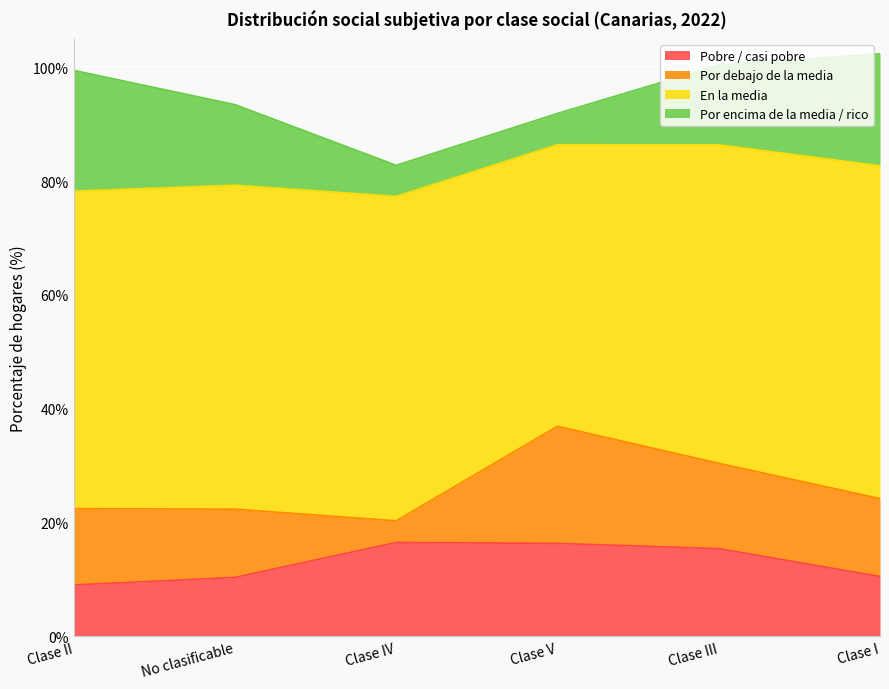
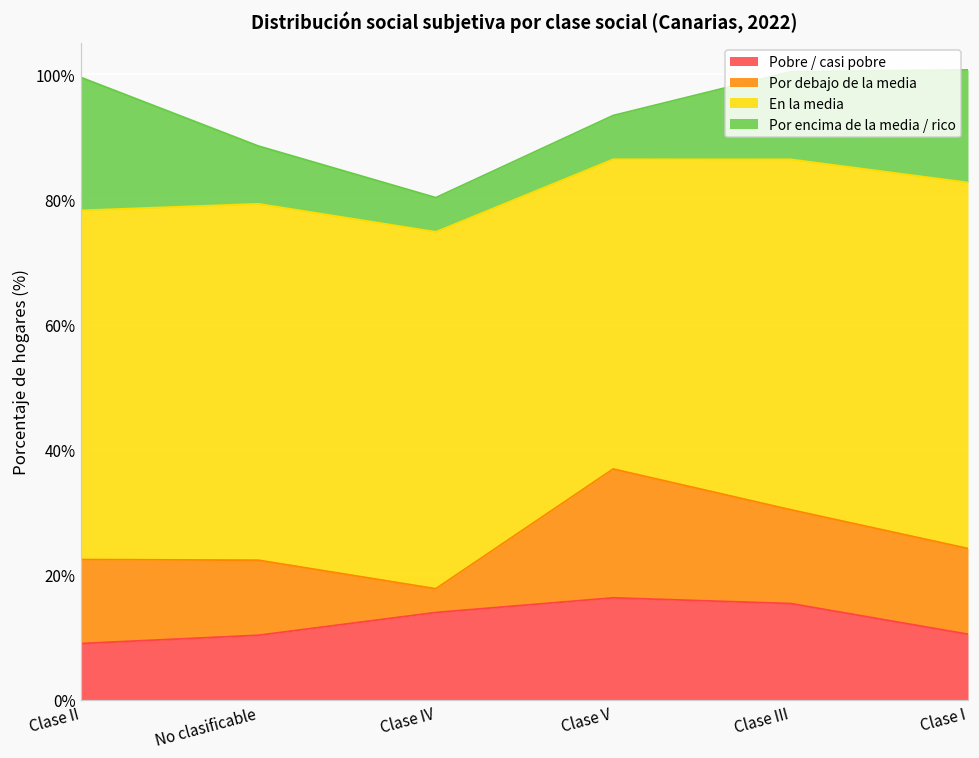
  {
    "Pobre / casi pobre": {
      "Clase II": "9%",
      "No clasificable": "10%",
-     "Clase IV": "16%",
+     "Clase IV": "14%",
      "Clase V": "16%",
      "Clase III": "15%",
      "Clase I": "11%"
    },
    "Por debajo de la media": {
      "Clase II": "13%",
      "No clasificable": "12%",
      "Clase IV": "4%",
      "Clase V": "21%",
      "Clase III": "15%",
      "Clase I": "14%"
    },
    "En la media": {
      "Clase II": "56%",
      "No clasificable": "57%",
      "Clase IV": "57%",
      "Clase V": "50%",
      "Clase III": "56%",
      "Clase I": "59%"
    },
    "Por encima de la media / rico": {
      "Clase II": "21%",
-     "No clasificable": "14%",
+     "No clasificable": "9%",
      "Clase IV": "5%",
-     "Clase V": "6%",
-     "Clase I": "20%"
+     "Clase V": "7%",
+     "Clase I": "18%"
    }
  }
